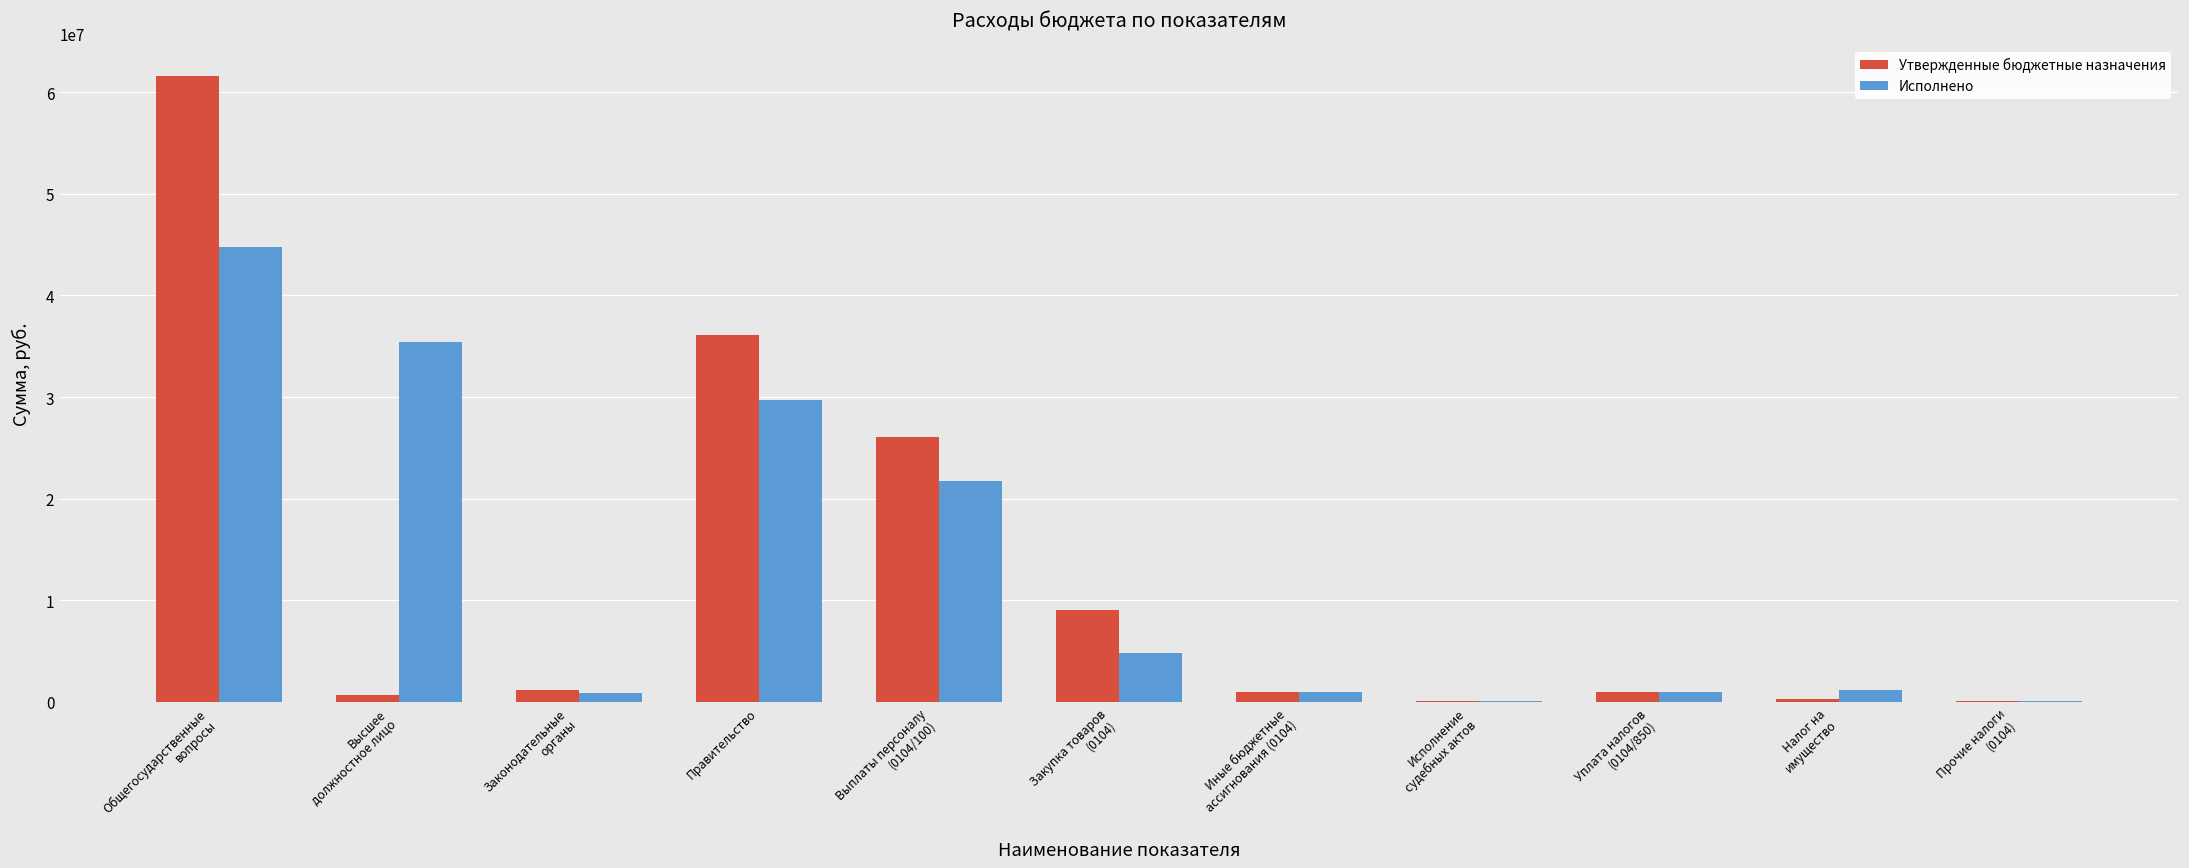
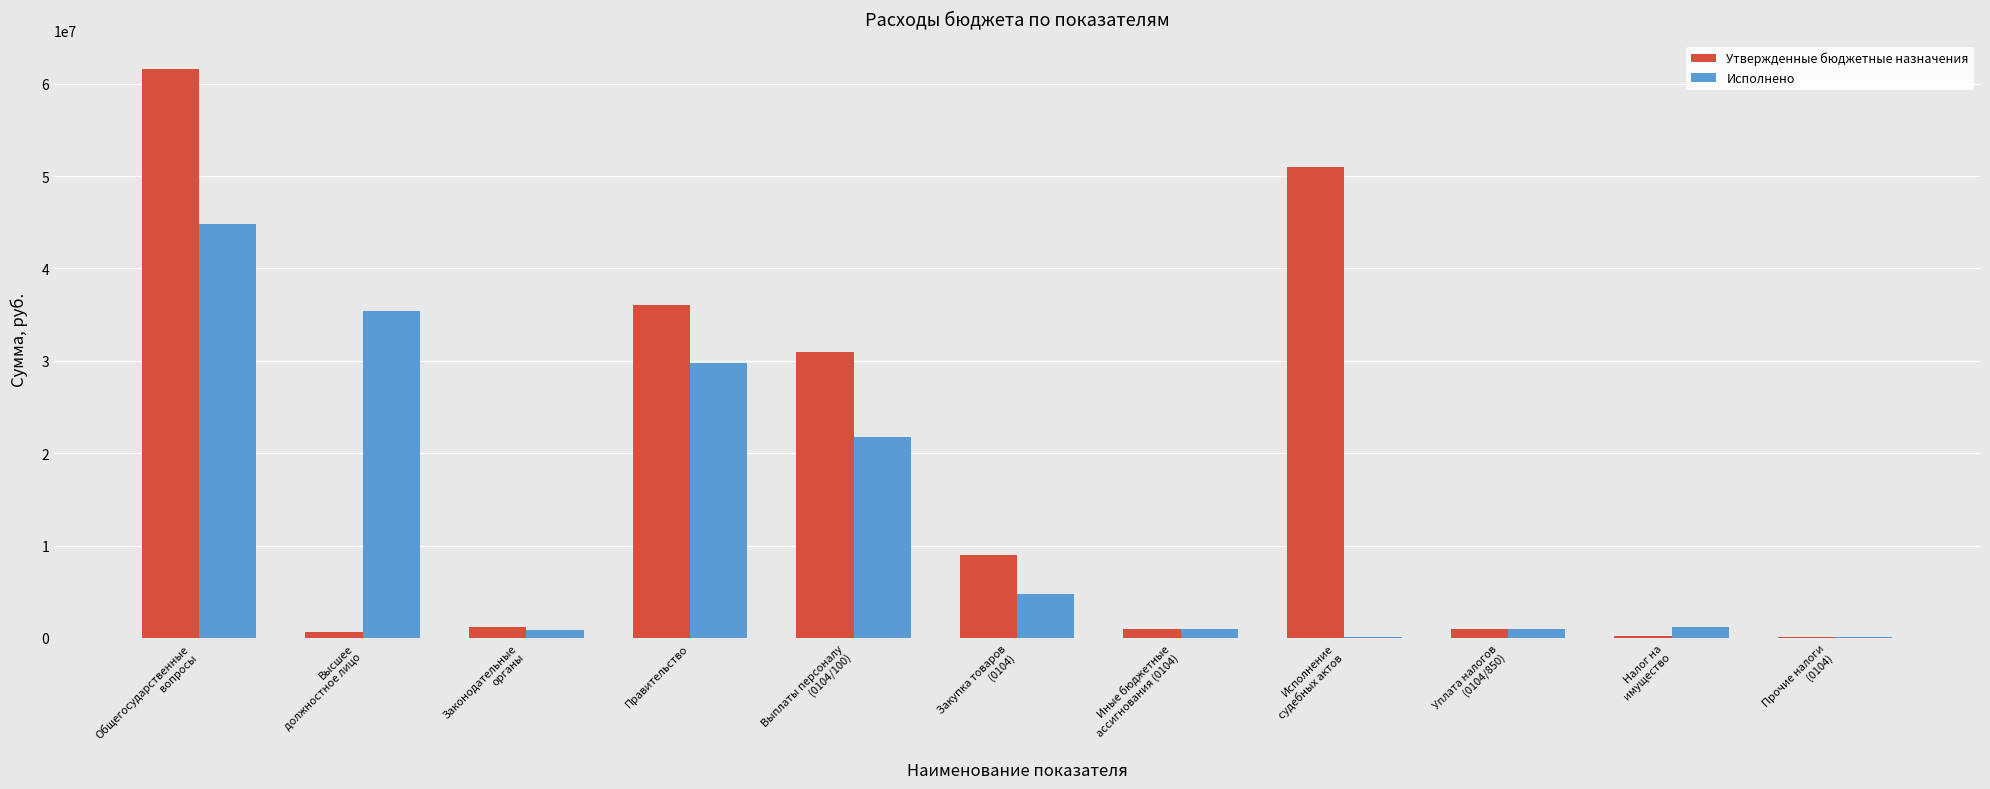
  {
    "Утвержденные бюджетные назначения": {
      "Общегосударственные вопросы": 62000000,
      "Высшее должностное лицо": 1000000,
      "Законодательные органы": 1000000,
      "Правительство": 36000000,
-     "Выплаты персоналу (0104/100)": 26000000,
+     "Выплаты персоналу (0104/100)": 31000000,
      "Закупка товаров (0104)": 9000000,
      "Иные бюджетные ассигнования (0104)": 1000000,
-     "Исполнение судебных актов": 0,
+     "Исполнение судебных актов": 51000000,
      "Уплата налогов (0104/850)": 1000000
    },
    "Исполнено": {
      "Общегосударственные вопросы": 45000000,
      "Высшее должностное лицо": 35000000,
      "Законодательные органы": 1000000,
      "Правительство": 30000000,
      "Выплаты персоналу (0104/100)": 22000000,
      "Закупка товаров (0104)": 5000000,
      "Иные бюджетные ассигнования (0104)": 1000000,
      "Уплата налогов (0104/850)": 1000000,
      "Налог на имущество": 1000000
    }
  }
